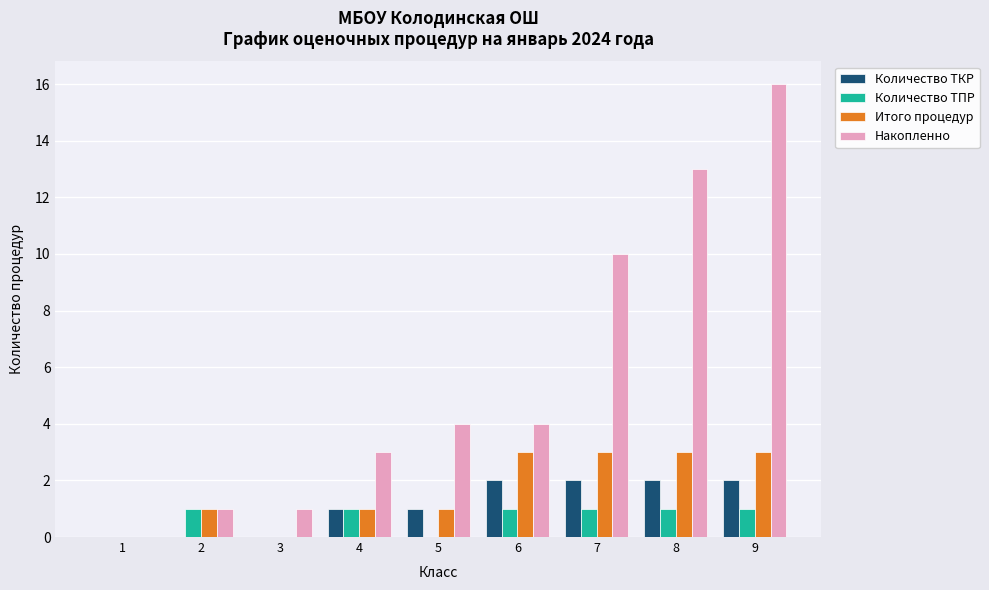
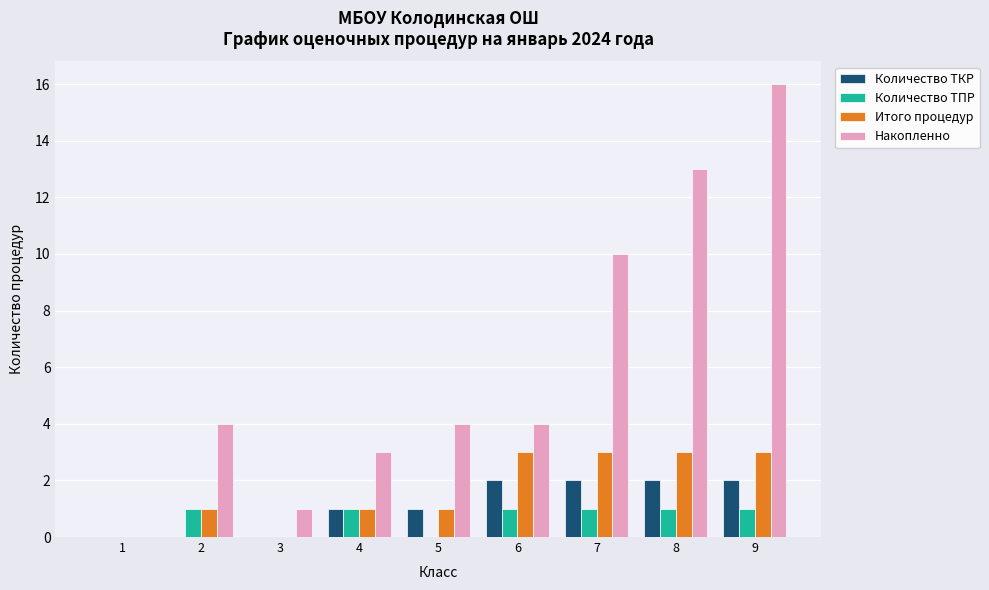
  {
    "Количество ТКР": {
      "1": 0,
      "2": 0,
      "3": 0,
      "4": 1,
      "5": 1,
      "6": 2,
      "7": 2,
      "8": 2,
      "9": 2
    },
    "Количество ТПР": {
      "1": 0,
      "2": 1,
      "3": 0,
      "4": 1,
      "5": 0,
      "6": 1,
      "7": 1,
      "8": 1,
      "9": 1
    },
    "Итого процедур": {
      "1": 0,
      "2": 1,
      "3": 0,
      "4": 1,
      "5": 1,
      "6": 3,
      "7": 3,
      "8": 3,
      "9": 3
    },
    "Накопленно": {
      "1": 0,
-     "2": 1,
+     "2": 4,
      "3": 1,
      "4": 3,
      "5": 4,
      "6": 4,
      "7": 10,
      "8": 13,
      "9": 16
    }
  }
